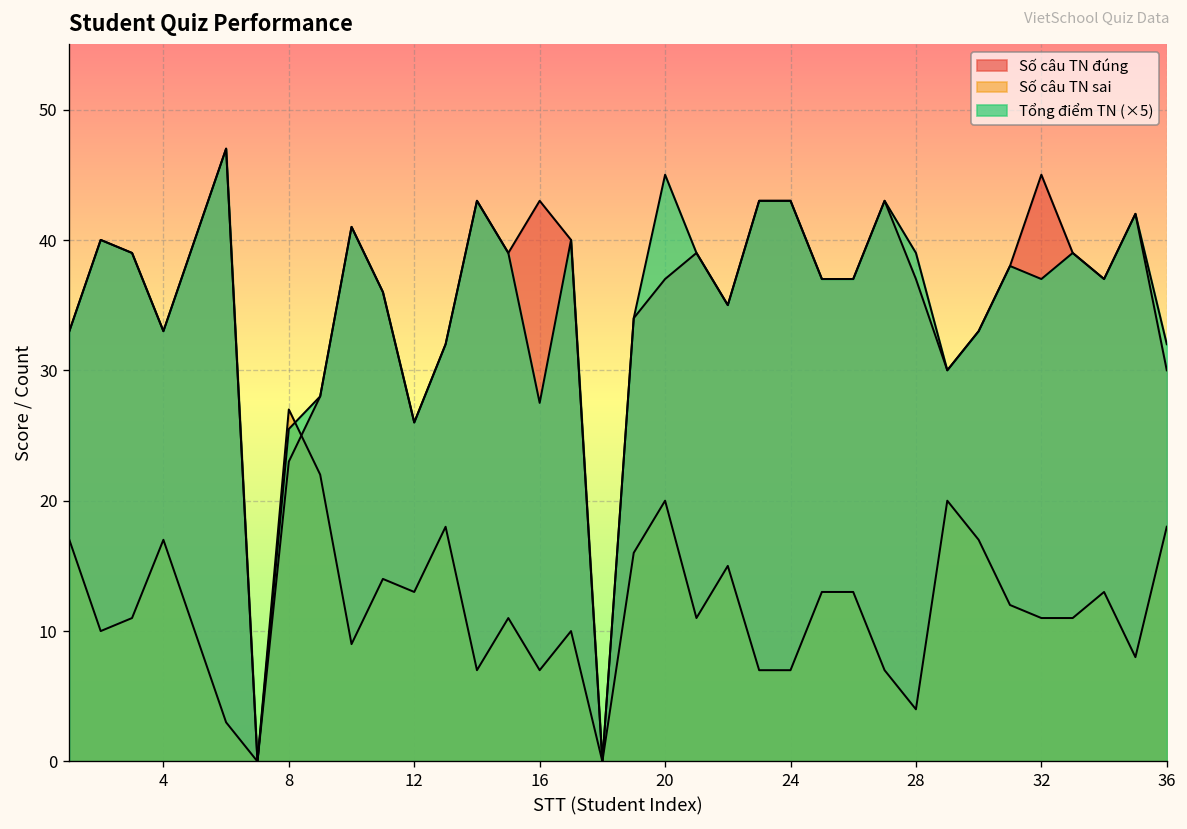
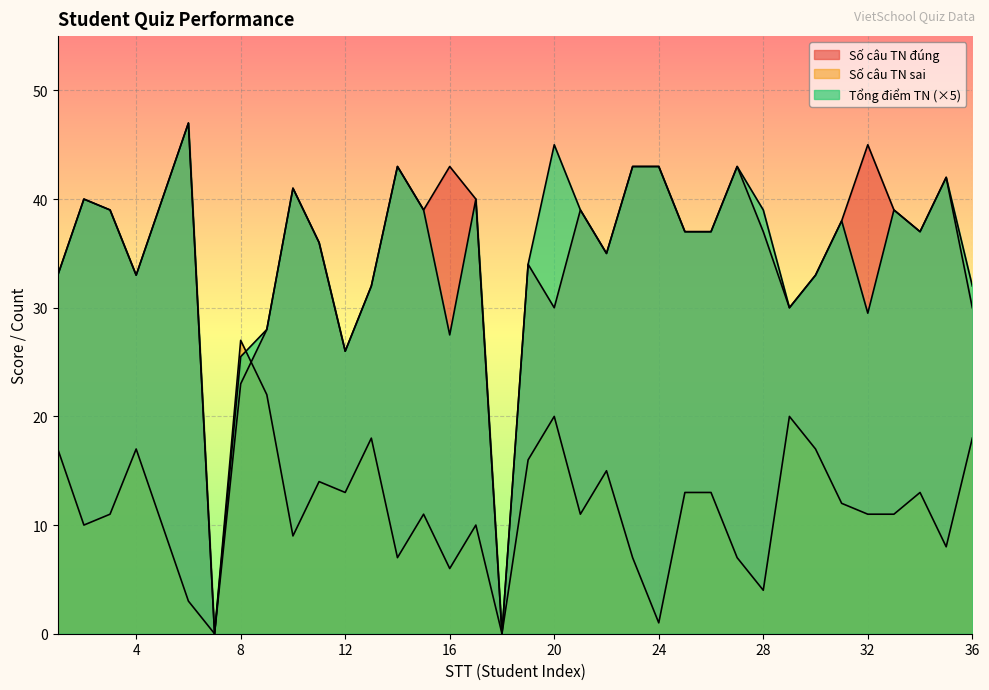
  {
    "Số câu TN đúng": {
      "8": 23,
      "16": 43,
-     "20": 37,
+     "20": 30,
      "28": 37,
      "32": 45,
      "36": 30
    },
    "Số câu TN sai": {
      "4": 17,
      "8": 27,
      "12": 13,
-     "16": 7,
+     "16": 6,
      "20": 20,
-     "24": 7,
+     "24": 1,
      "28": 4,
      "32": 11,
      "36": 18
    },
    "Tổng điểm TN (×5)": {
      "8": 25.5,
      "16": 27.5,
      "20": 45.0,
      "28": 39.0,
-     "32": 37.0,
+     "32": 29.5,
      "36": 32.0
    }
  }
